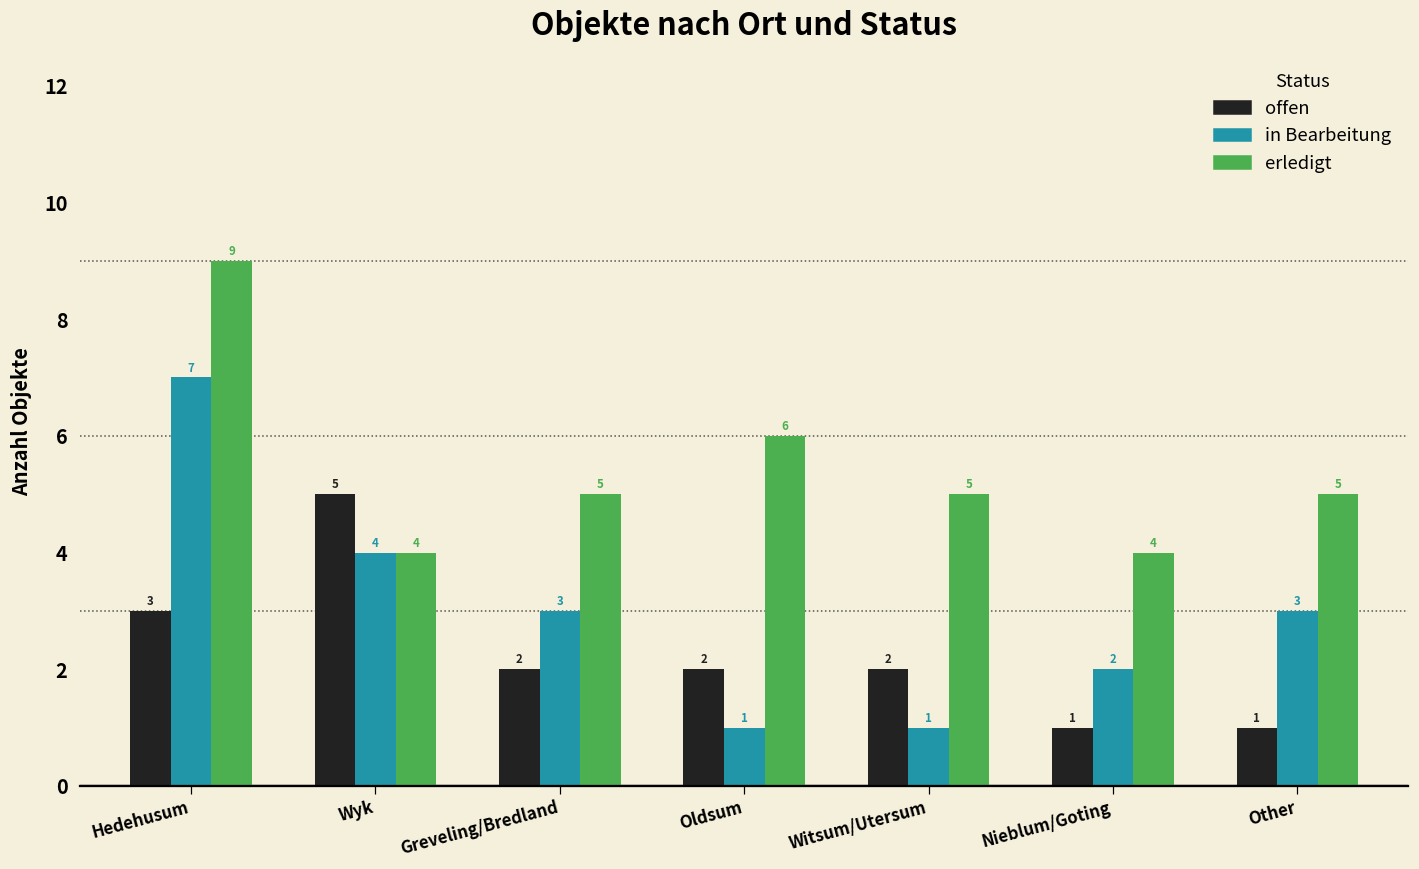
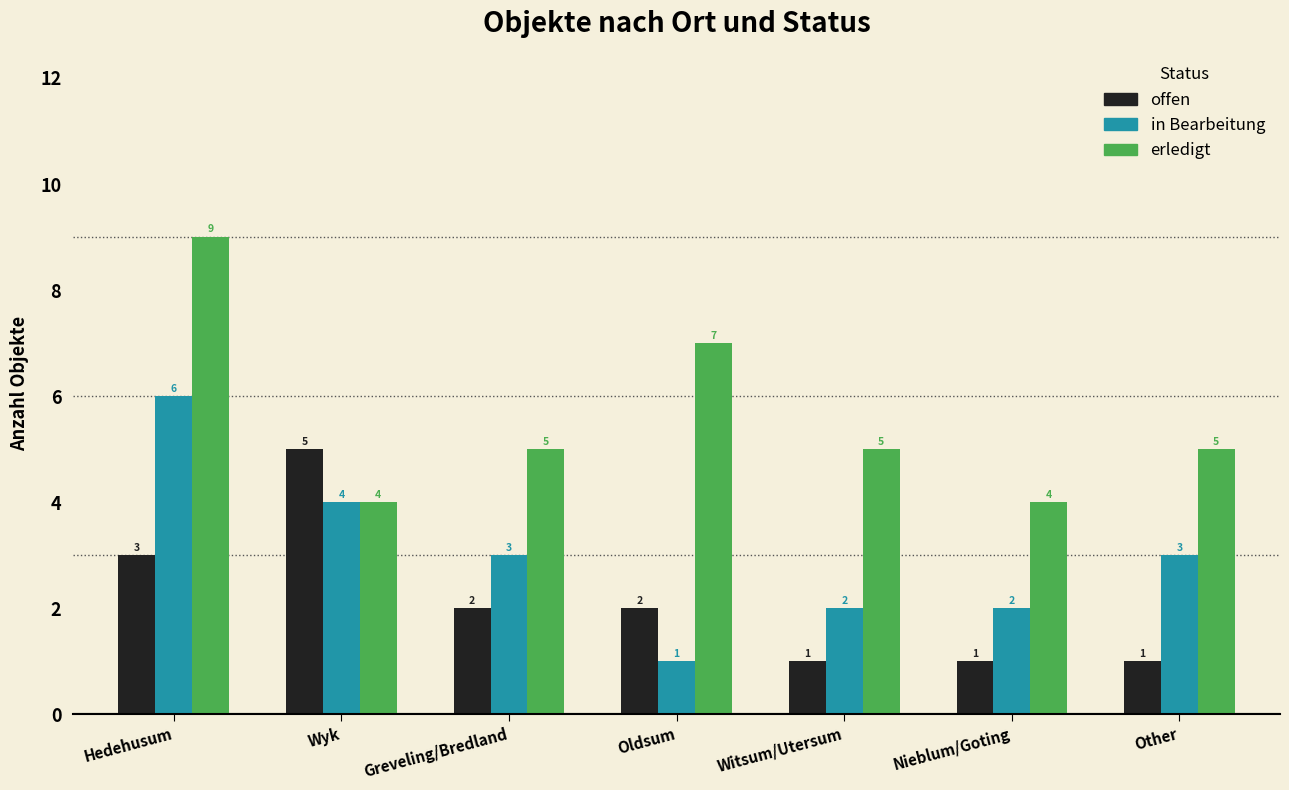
  {
    "offen": {
      "Hedehusum": 3,
      "Wyk": 5,
      "Greveling/Bredland": 2,
      "Oldsum": 2,
-     "Witsum/Utersum": 2,
+     "Witsum/Utersum": 1,
      "Nieblum/Goting": 1,
      "Other": 1
    },
    "in Bearbeitung": {
-     "Hedehusum": 7,
+     "Hedehusum": 6,
      "Wyk": 4,
      "Greveling/Bredland": 3,
      "Oldsum": 1,
-     "Witsum/Utersum": 1,
+     "Witsum/Utersum": 2,
      "Nieblum/Goting": 2,
      "Other": 3
    },
    "erledigt": {
      "Hedehusum": 9,
      "Wyk": 4,
      "Greveling/Bredland": 5,
-     "Oldsum": 6,
+     "Oldsum": 7,
      "Witsum/Utersum": 5,
      "Nieblum/Goting": 4,
      "Other": 5
    }
  }
